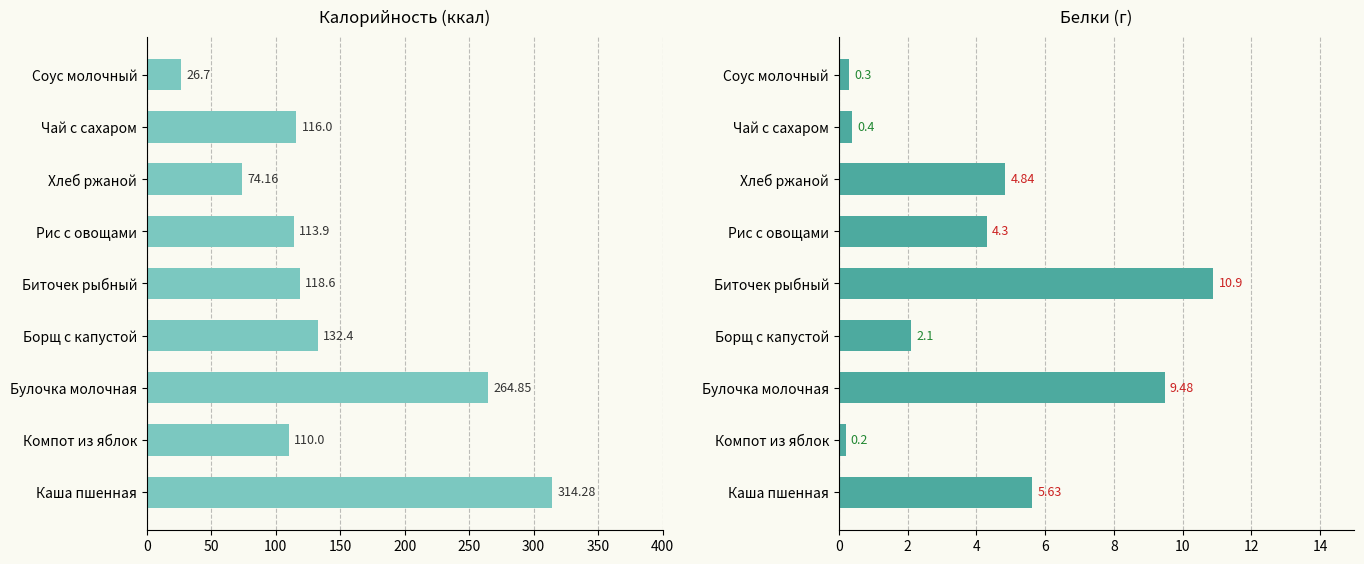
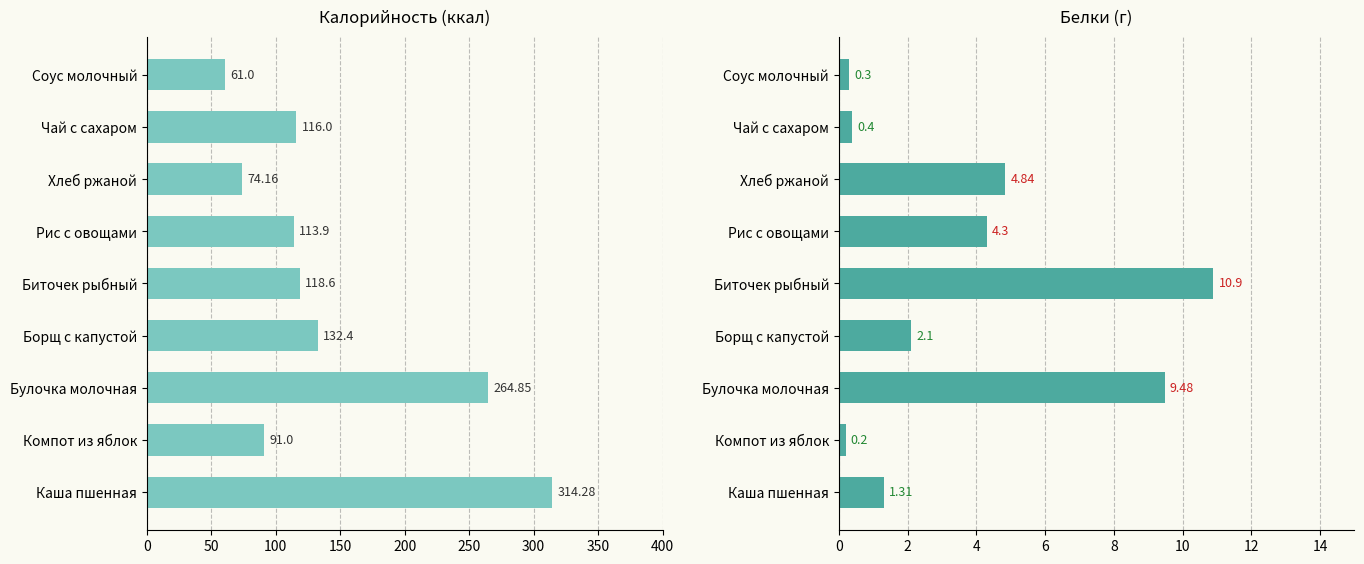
  {
    "Калорийность (ккал)": {
-     "Соус молочный": 26.7,
+     "Соус молочный": 61.0,
      "Чай с сахаром": 116.0,
      "Хлеб ржаной": 74.16,
      "Рис с овощами": 113.9,
      "Биточек рыбный": 118.6,
      "Борщ с капустой": 132.4,
      "Булочка молочная": 264.85,
-     "Компот из яблок": 110.0,
+     "Компот из яблок": 91.0,
      "Каша пшенная": 314.28
    },
    "Белки (г)": {
      "Соус молочный": 0.3,
      "Чай с сахаром": 0.4,
      "Хлеб ржаной": 4.84,
      "Рис с овощами": 4.3,
      "Биточек рыбный": 10.9,
      "Борщ с капустой": 2.1,
      "Булочка молочная": 9.48,
      "Компот из яблок": 0.2,
-     "Каша пшенная": 5.63
+     "Каша пшенная": 1.31
    }
  }
